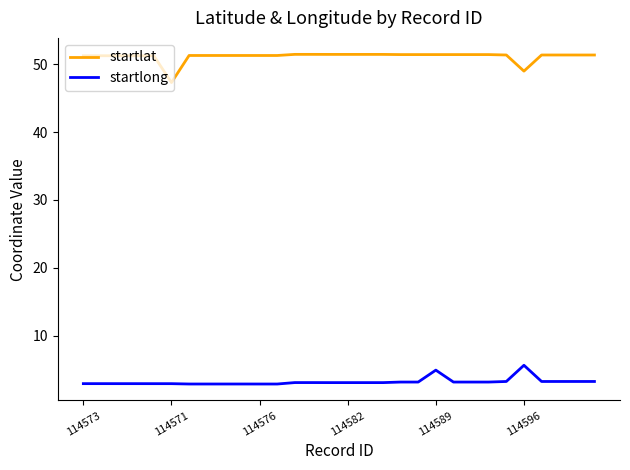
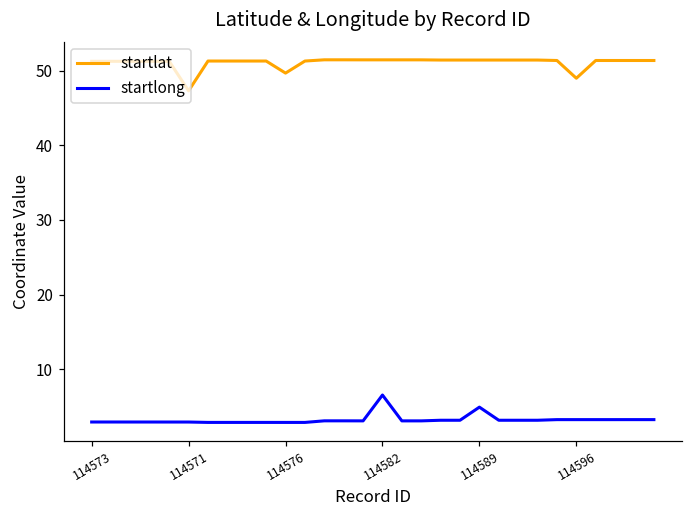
  {
    "startlat": {
-     "114576": 51,
+     "114576": 50,
      "114582": 51,
      "114589": 51,
      "114596": 49
    },
    "startlong": {
      "114573": 3,
      "114571": 3,
      "114576": 3,
-     "114582": 3,
+     "114582": 7,
      "114589": 5,
-     "114596": 6
+     "114596": 3
    }
  }
